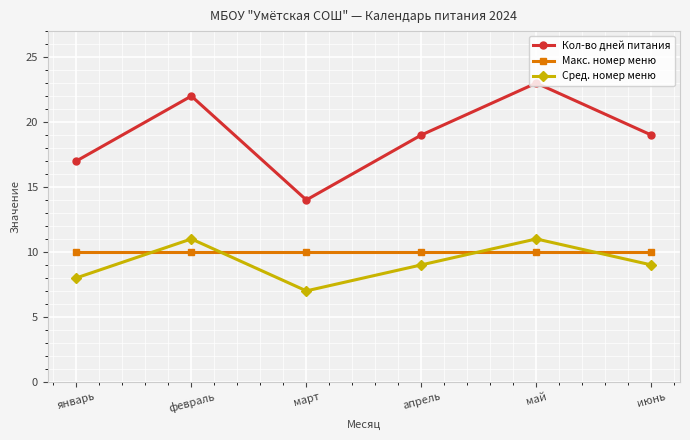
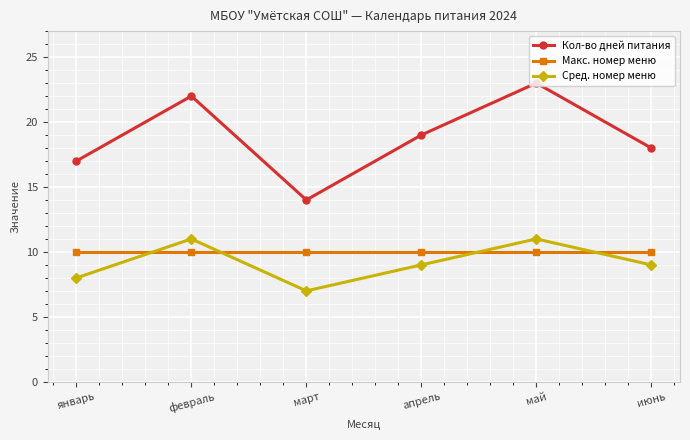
  {
    "Кол-во дней питания": {
      "январь": 17,
      "февраль": 22,
      "март": 14,
      "апрель": 19,
-     "июнь": 19
+     "июнь": 18
    },
    "Макс. номер меню": {
      "январь": 10,
      "февраль": 10,
      "март": 10,
      "апрель": 10,
      "май": 10,
      "июнь": 10
    },
    "Сред. номер меню": {
      "январь": 8,
      "февраль": 11,
      "март": 7,
      "апрель": 9,
      "май": 11,
      "июнь": 9
    }
  }
